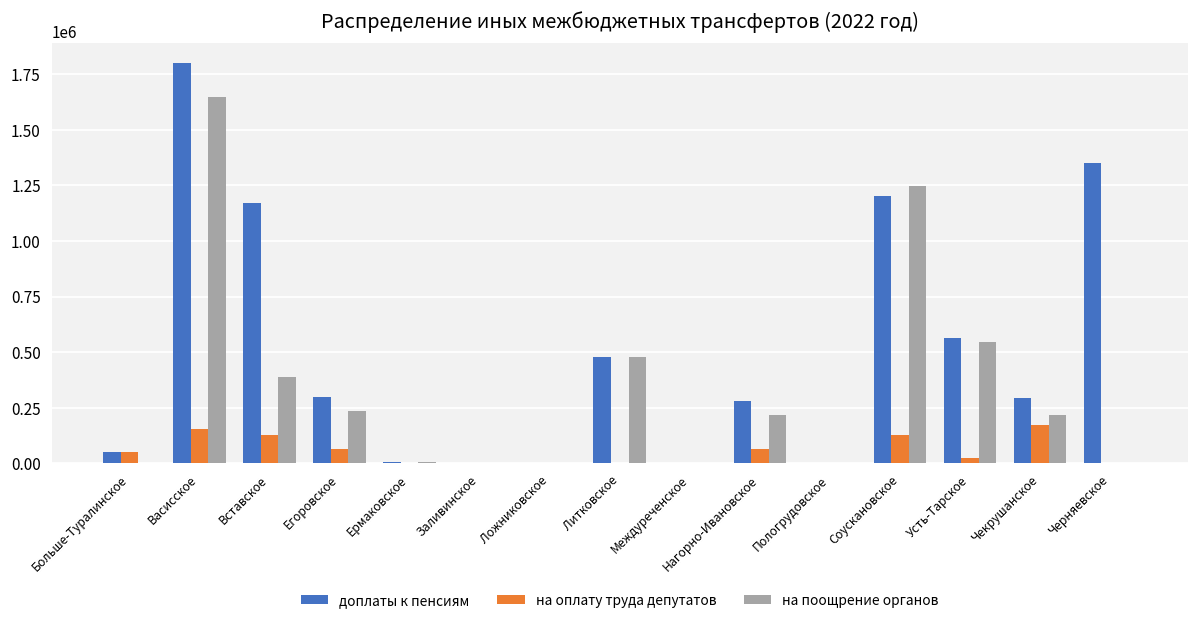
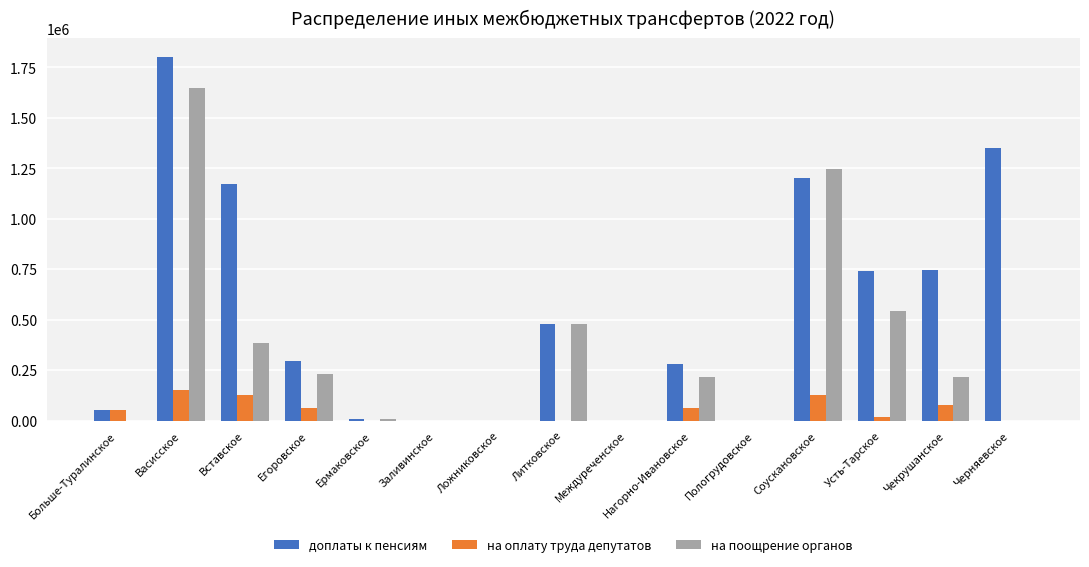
  {
    "доплаты к пенсиям": {
      "Больше-Туралинское": 50000,
      "Васисское": 1800000,
      "Вставское": 1170000,
      "Егоровское": 300000,
      "Заливинское": 0,
      "Ложниковское": 0,
      "Литковское": 480000,
      "Междуреченское": 0,
      "Нагорно-Ивановское": 280000,
      "Пологрудовское": 0,
      "Соускановское": 1200000,
-     "Усть-Тарское": 570000,
-     "Чекрушанское": 290000,
+     "Усть-Тарское": 740000,
+     "Чекрушанское": 750000,
      "Черняевское": 1350000
    },
    "на оплату труда депутатов": {
      "Больше-Туралинское": 50000,
      "Васисское": 150000,
      "Вставское": 130000,
      "Егоровское": 60000,
      "Ермаковское": 0,
      "Заливинское": 0,
      "Ложниковское": 0,
      "Литковское": 0,
      "Междуреченское": 0,
      "Нагорно-Ивановское": 60000,
      "Пологрудовское": 0,
      "Соускановское": 130000,
      "Усть-Тарское": 20000,
-     "Чекрушанское": 170000,
+     "Чекрушанское": 80000,
      "Черняевское": 0
    },
    "на поощрение органов": {
      "Больше-Туралинское": 0,
      "Васисское": 1650000,
      "Вставское": 390000,
      "Егоровское": 230000,
      "Заливинское": 0,
      "Ложниковское": 0,
      "Литковское": 480000,
      "Междуреченское": 0,
      "Нагорно-Ивановское": 220000,
      "Пологрудовское": 0,
      "Соускановское": 1250000,
      "Усть-Тарское": 540000,
      "Чекрушанское": 220000,
      "Черняевское": 0
    }
  }
